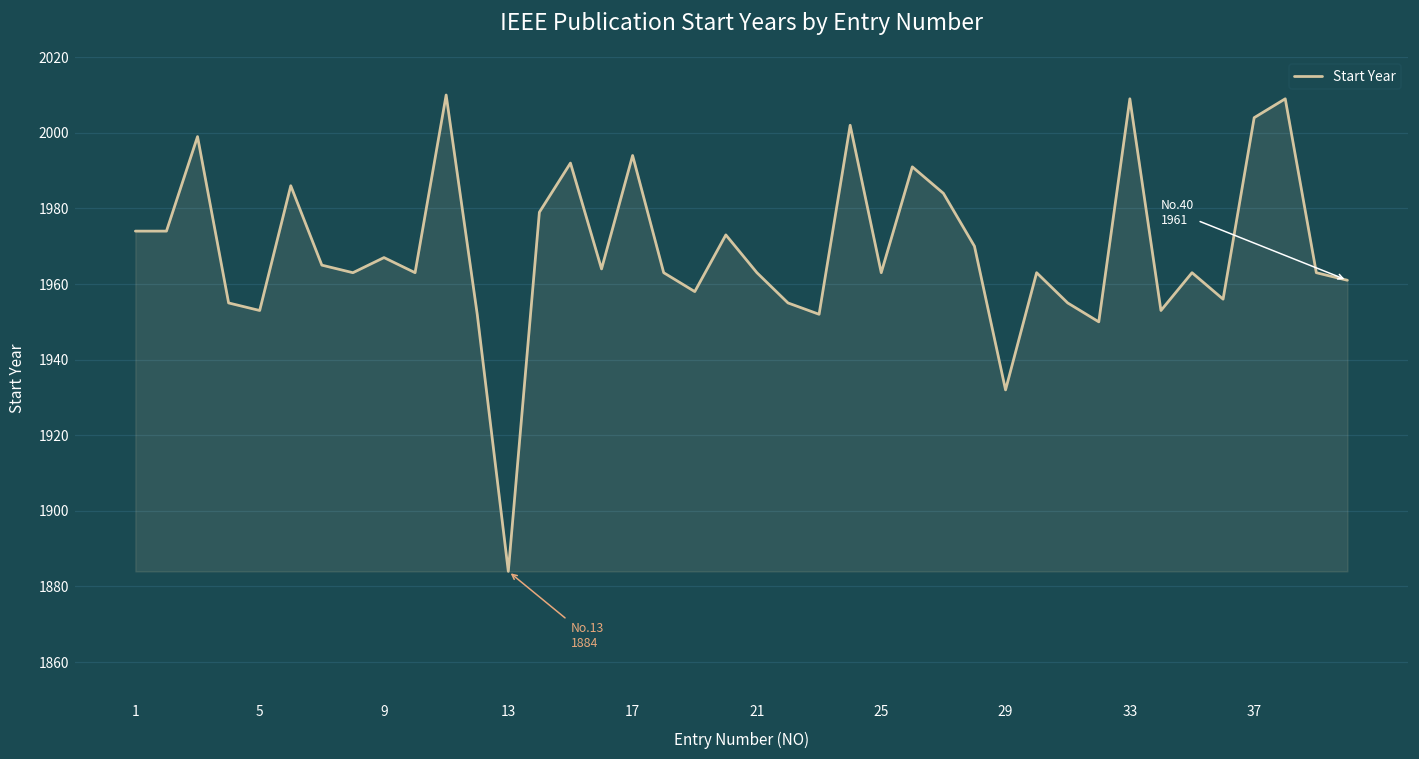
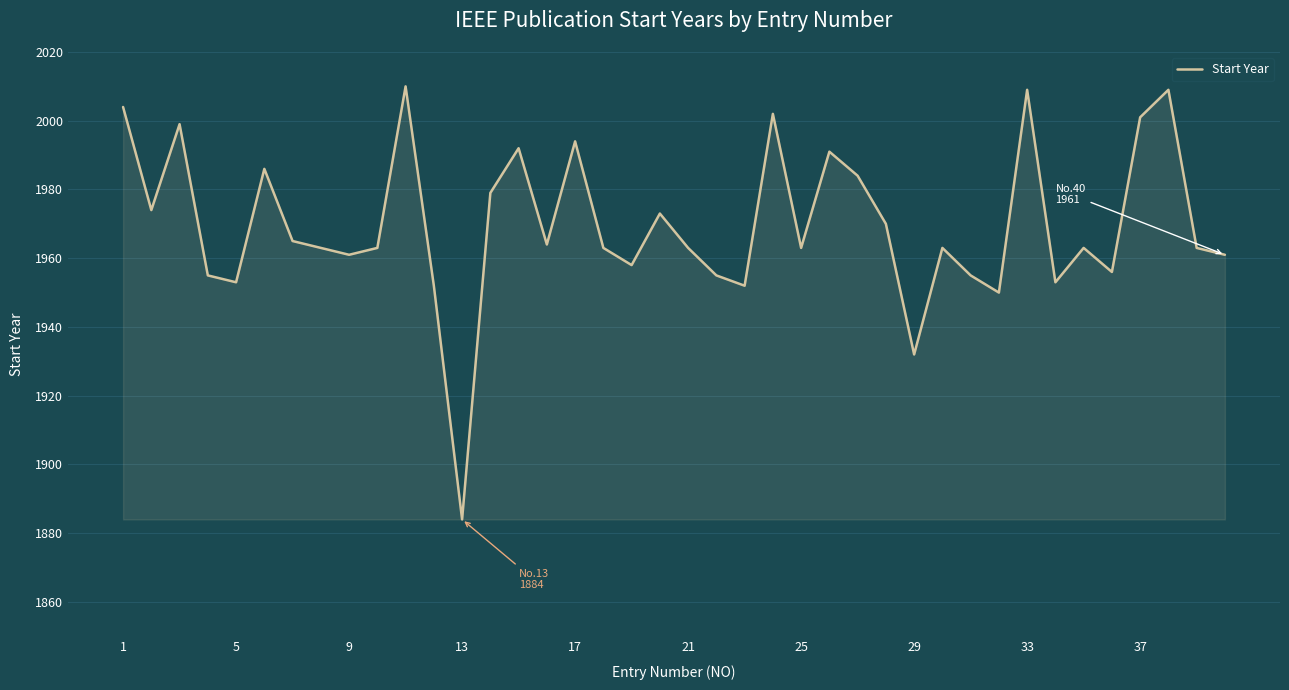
  {
-   "1": 1974,
+   "1": 2004,
    "5": 1953,
-   "9": 1967,
+   "9": 1961,
    "17": 1994,
    "21": 1963,
    "25": 1963,
    "29": 1932,
    "33": 2009,
-   "37": 2004
+   "37": 2001
  }
